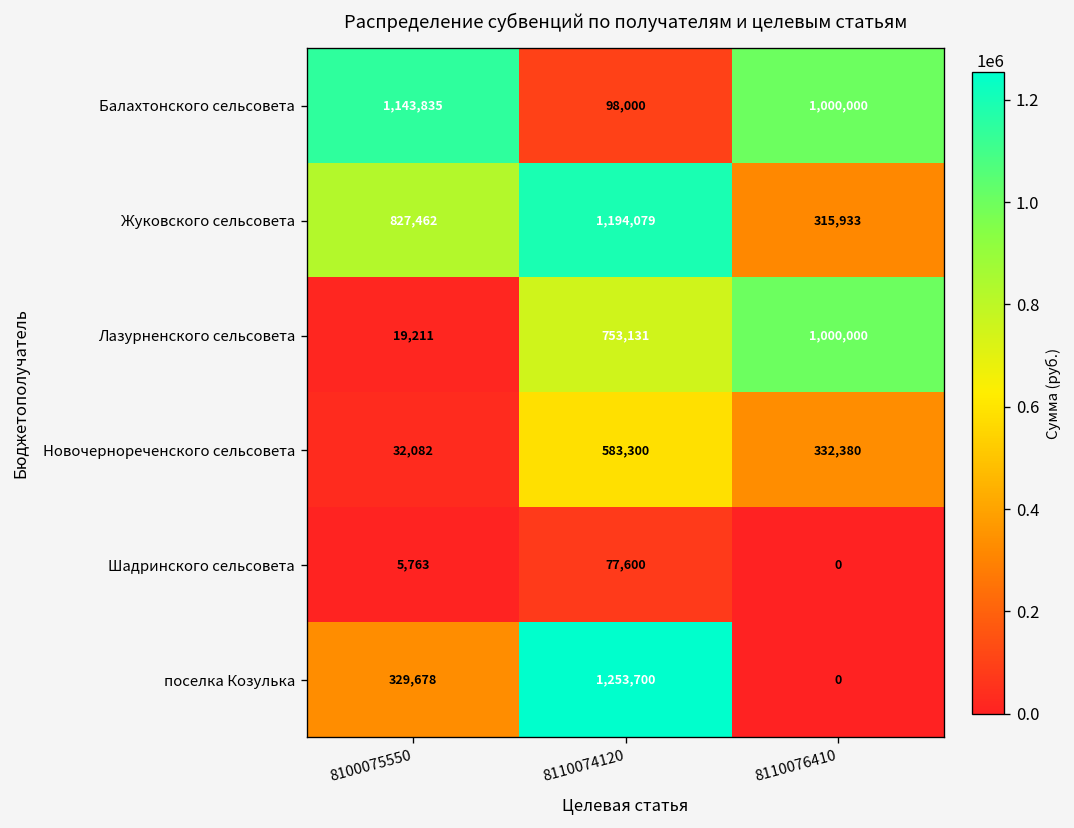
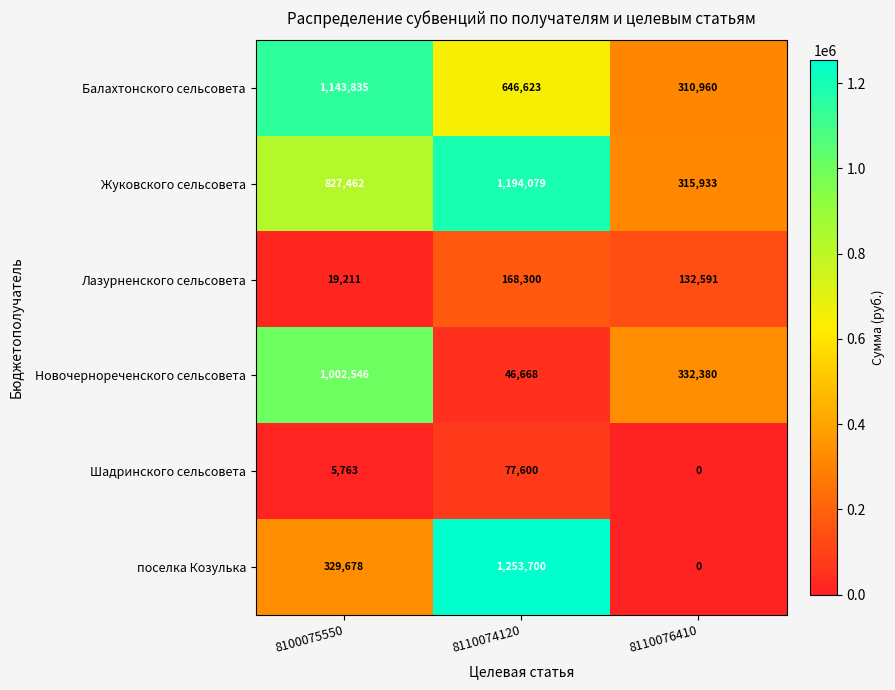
  {
    "Балахтонского сельсовета": {
      "8100075550": "1,143,835",
-     "8110074120": "98,000",
-     "8110076410": "1,000,000"
+     "8110074120": "646,623",
+     "8110076410": "310,960"
    },
    "Жуковского сельсовета": {
      "8100075550": "827,462",
      "8110074120": "1,194,079",
      "8110076410": "315,933"
    },
    "Лазурненского сельсовета": {
      "8100075550": "19,211",
-     "8110074120": "753,131",
-     "8110076410": "1,000,000"
+     "8110074120": "168,300",
+     "8110076410": "132,591"
    },
    "Новочернореченского сельсовета": {
-     "8100075550": "32,082",
-     "8110074120": "583,300",
+     "8100075550": "1,002,546",
+     "8110074120": "46,668",
      "8110076410": "332,380"
    },
    "Шадринского сельсовета": {
      "8100075550": "5,763",
      "8110074120": "77,600",
      "8110076410": "0"
    },
    "поселка Козулька": {
      "8100075550": "329,678",
      "8110074120": "1,253,700",
      "8110076410": "0"
    }
  }
